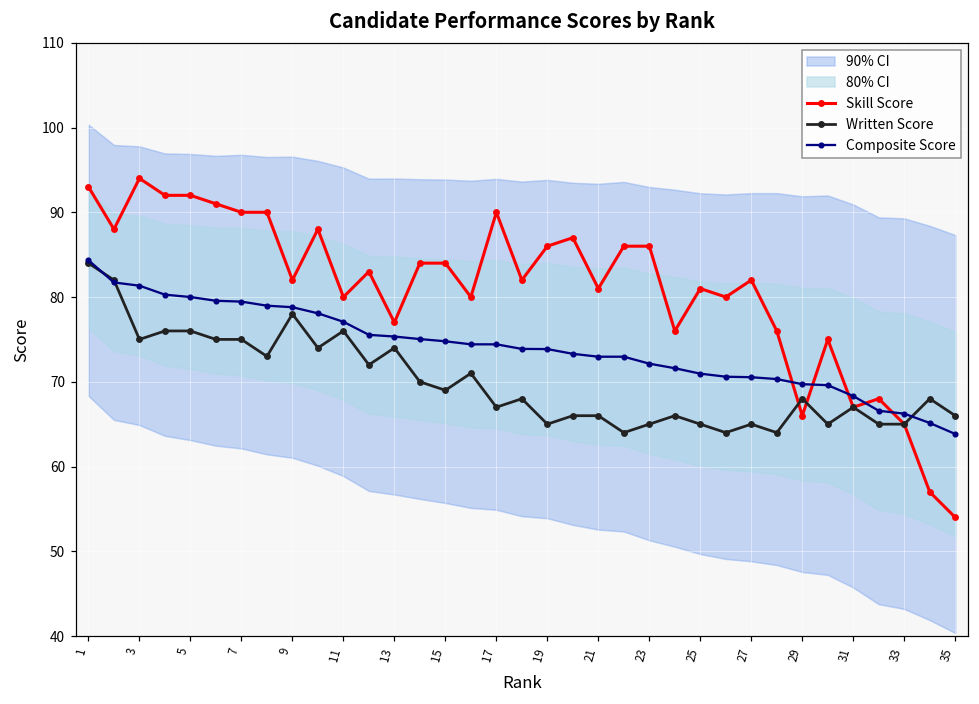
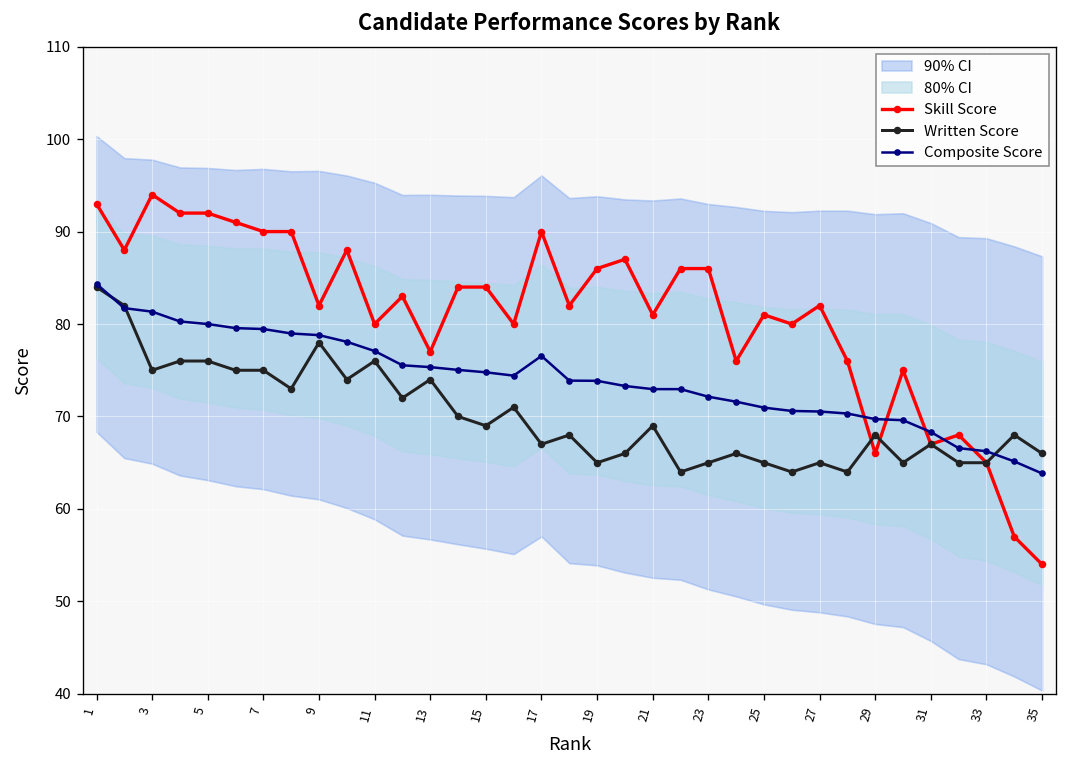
  {
    "Skill Score": {
      "1": 93,
      "3": 94,
      "5": 92,
      "7": 90,
      "9": 82,
      "11": 80,
      "13": 77,
      "15": 84,
      "17": 90,
      "19": 86,
      "21": 81,
      "23": 86,
      "25": 81,
      "27": 82,
      "29": 66,
      "35": 54
    },
    "Written Score": {
      "1": 84,
      "3": 75,
      "5": 76,
      "7": 75,
      "9": 78,
      "11": 76,
      "13": 74,
      "15": 69,
      "17": 67,
      "19": 65,
-     "21": 66,
+     "21": 69,
      "23": 65,
      "25": 65,
      "27": 65,
      "29": 68,
      "35": 66
    },
    "Composite Score": {
      "1": 84,
      "3": 81,
      "5": 80,
      "7": 79,
      "9": 79,
      "11": 77,
      "13": 75,
      "15": 75,
-     "17": 74,
+     "17": 77,
      "19": 74,
      "21": 73,
      "23": 72,
      "25": 71,
      "27": 71,
      "29": 70,
      "31": 68,
      "33": 66,
      "35": 64
    }
  }
